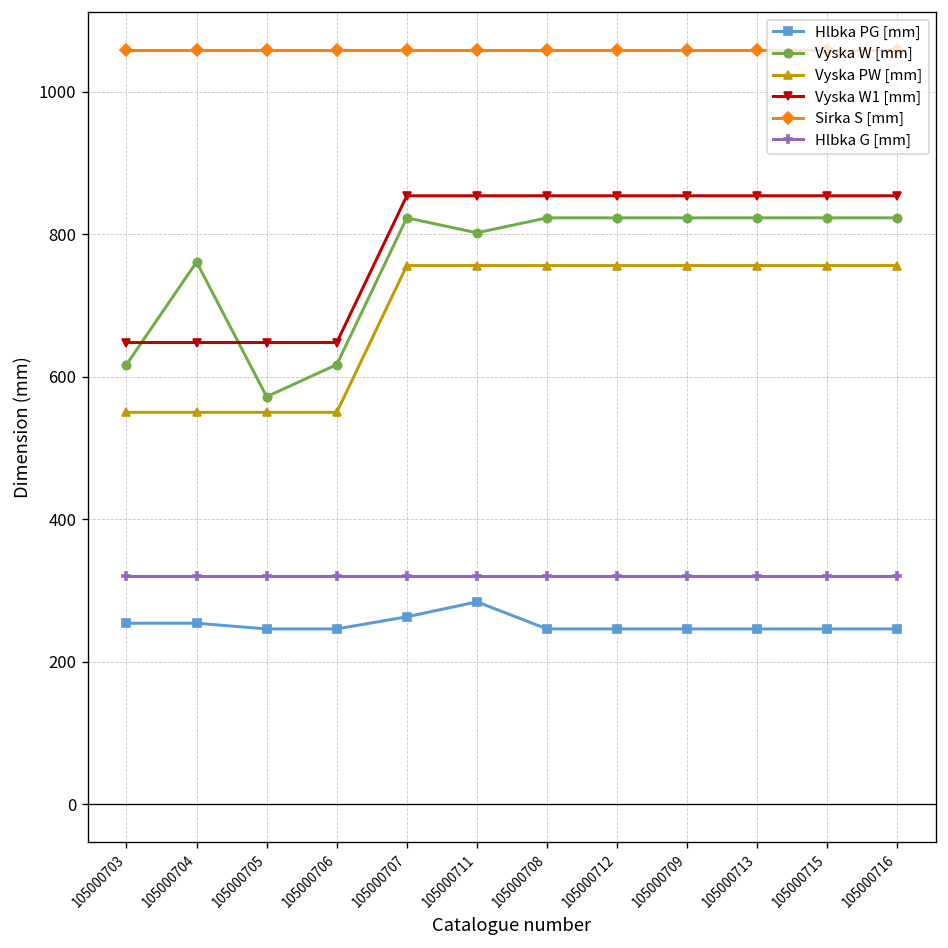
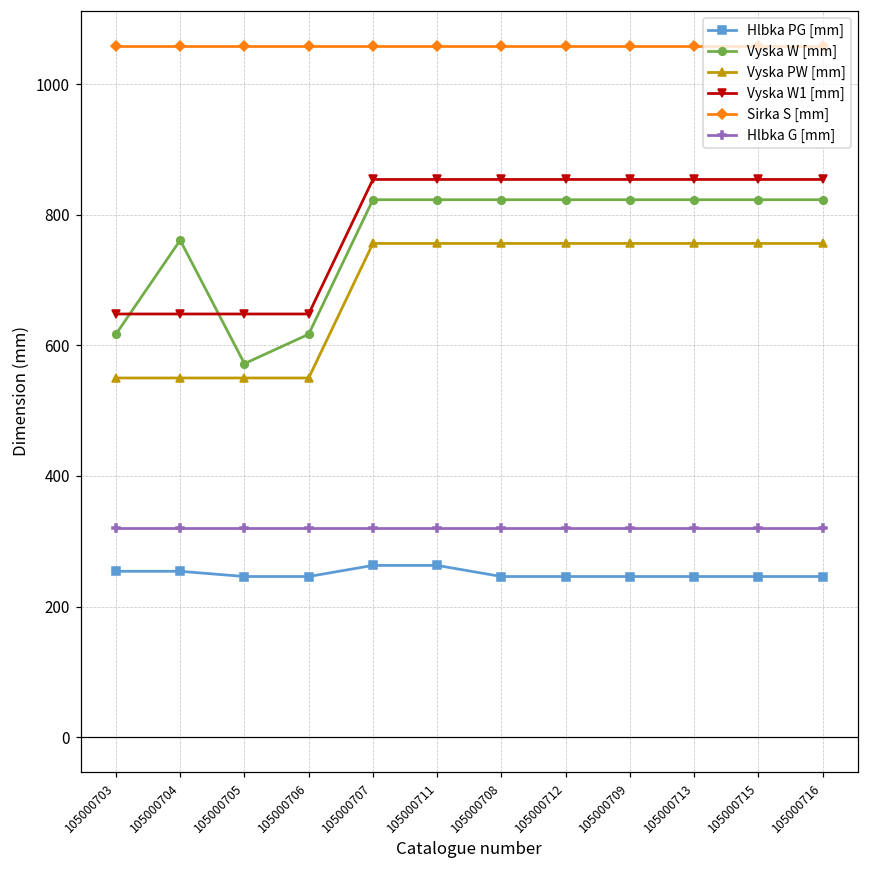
  {
    "Hlbka PG [mm]": {
      "105000703": 250,
      "105000704": 250,
      "105000705": 250,
      "105000706": 250,
      "105000707": 260,
-     "105000711": 280,
+     "105000711": 260,
      "105000708": 250,
      "105000712": 250,
      "105000709": 250,
      "105000713": 250,
      "105000715": 250,
      "105000716": 250
    },
    "Vyska W [mm]": {
      "105000703": 620,
      "105000704": 760,
      "105000705": 570,
      "105000706": 620,
      "105000707": 820,
-     "105000711": 800,
+     "105000711": 820,
      "105000708": 820,
      "105000712": 820,
      "105000709": 820,
      "105000713": 820,
      "105000715": 820,
      "105000716": 820
    },
    "Vyska PW [mm]": {
      "105000703": 550,
      "105000704": 550,
      "105000705": 550,
      "105000706": 550,
      "105000707": 760,
      "105000711": 760,
      "105000708": 760,
      "105000712": 760,
      "105000709": 760,
      "105000713": 760,
      "105000715": 760,
      "105000716": 760
    },
    "Vyska W1 [mm]": {
      "105000703": 650,
      "105000704": 650,
      "105000705": 650,
      "105000706": 650,
      "105000707": 850,
      "105000711": 850,
      "105000708": 850,
      "105000712": 850,
      "105000709": 850,
      "105000713": 850,
      "105000715": 850,
      "105000716": 850
    },
    "Sirka S [mm]": {
      "105000703": 1060,
      "105000704": 1060,
      "105000705": 1060,
      "105000706": 1060,
      "105000707": 1060,
      "105000711": 1060,
      "105000708": 1060,
      "105000712": 1060,
      "105000709": 1060,
      "105000713": 1060
    },
    "Hlbka G [mm]": {
      "105000703": 320,
      "105000704": 320,
      "105000705": 320,
      "105000706": 320,
      "105000707": 320,
      "105000711": 320,
      "105000708": 320,
      "105000712": 320,
      "105000709": 320,
      "105000713": 320,
      "105000715": 320,
      "105000716": 320
    }
  }
